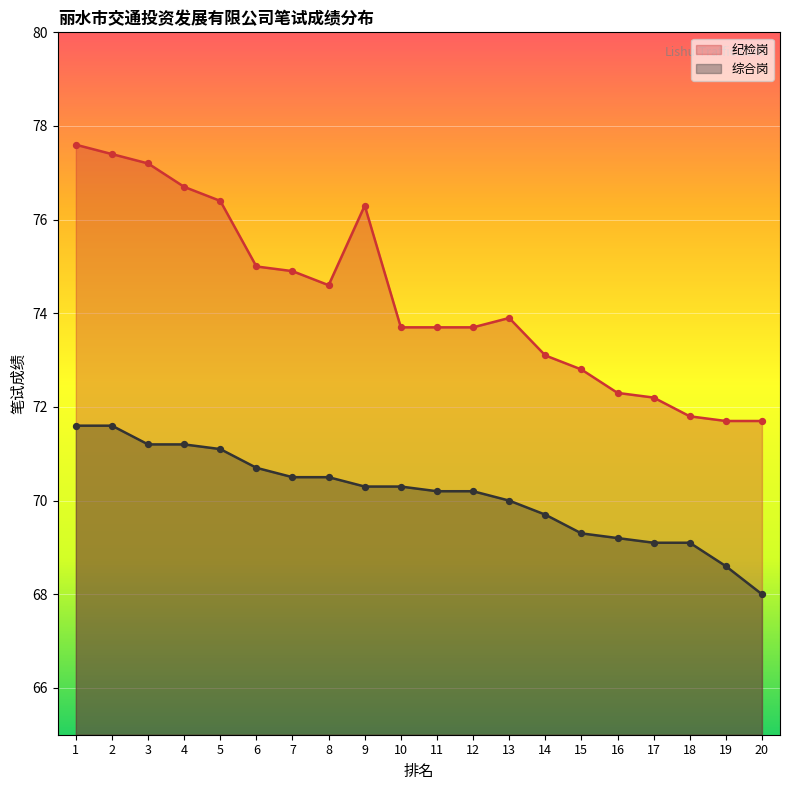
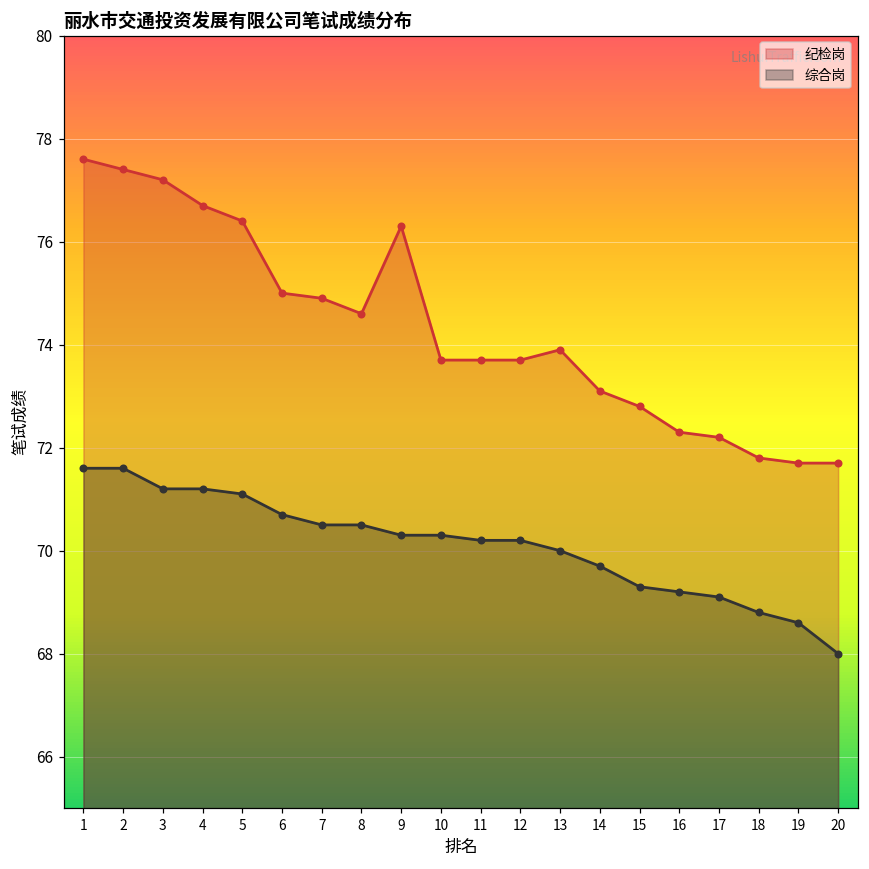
  {
    "纪检岗": {
      "1": 77.6,
      "2": 77.4,
      "3": 77.2,
      "4": 76.7,
      "5": 76.4,
      "6": 75.0,
      "7": 74.9,
      "8": 74.6,
      "9": 76.3,
      "10": 73.7,
      "11": 73.7,
      "12": 73.7,
      "13": 73.9,
      "14": 73.1,
      "15": 72.8,
      "16": 72.3,
      "17": 72.2,
      "18": 71.8,
      "19": 71.7,
      "20": 71.7
    },
    "综合岗": {
      "1": 71.6,
      "2": 71.6,
      "3": 71.2,
      "4": 71.2,
      "5": 71.1,
      "6": 70.7,
      "7": 70.5,
      "8": 70.5,
      "9": 70.3,
      "10": 70.3,
      "11": 70.2,
      "12": 70.2,
      "13": 70.0,
      "14": 69.7,
      "15": 69.3,
      "16": 69.2,
      "17": 69.1,
-     "18": 69.1,
+     "18": 68.8,
      "19": 68.6,
      "20": 68.0
    }
  }
